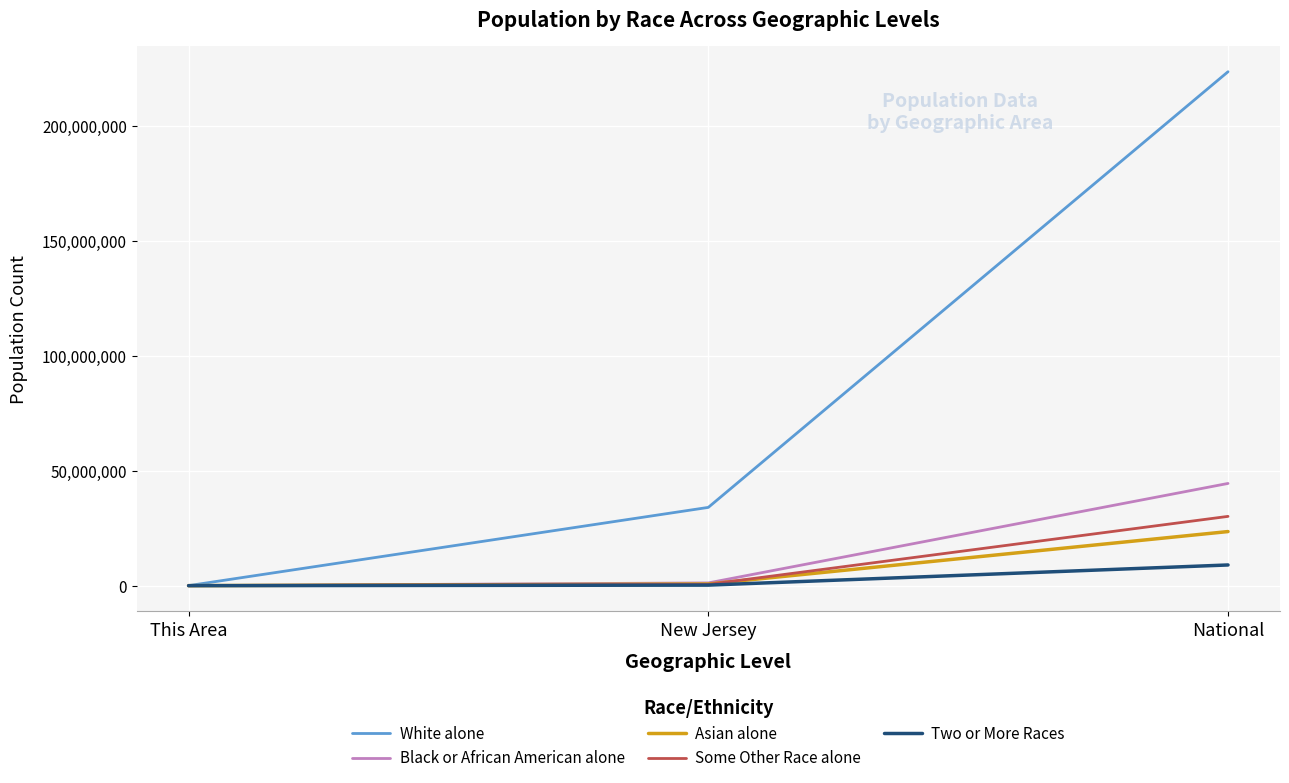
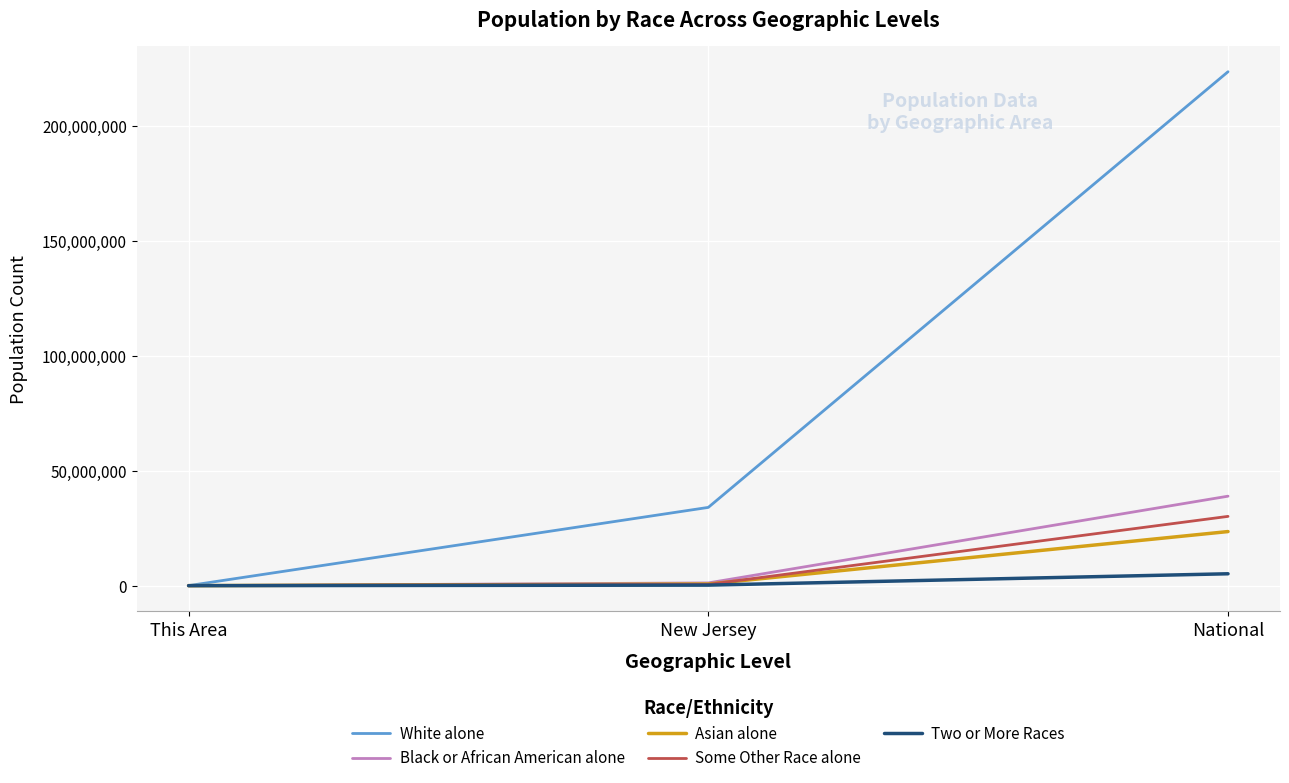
  {
    "White alone": {
      "New Jersey": "34,000,000",
      "National": "224,000,000"
    },
    "Black or African American alone": {
-     "National": "44,000,000"
+     "National": "39,000,000"
    },
    "Asian alone": {
      "National": "24,000,000"
    },
    "Some Other Race alone": {
      "National": "30,000,000"
    },
    "Two or More Races": {
-     "National": "9,000,000"
+     "National": "5,000,000"
    }
  }
